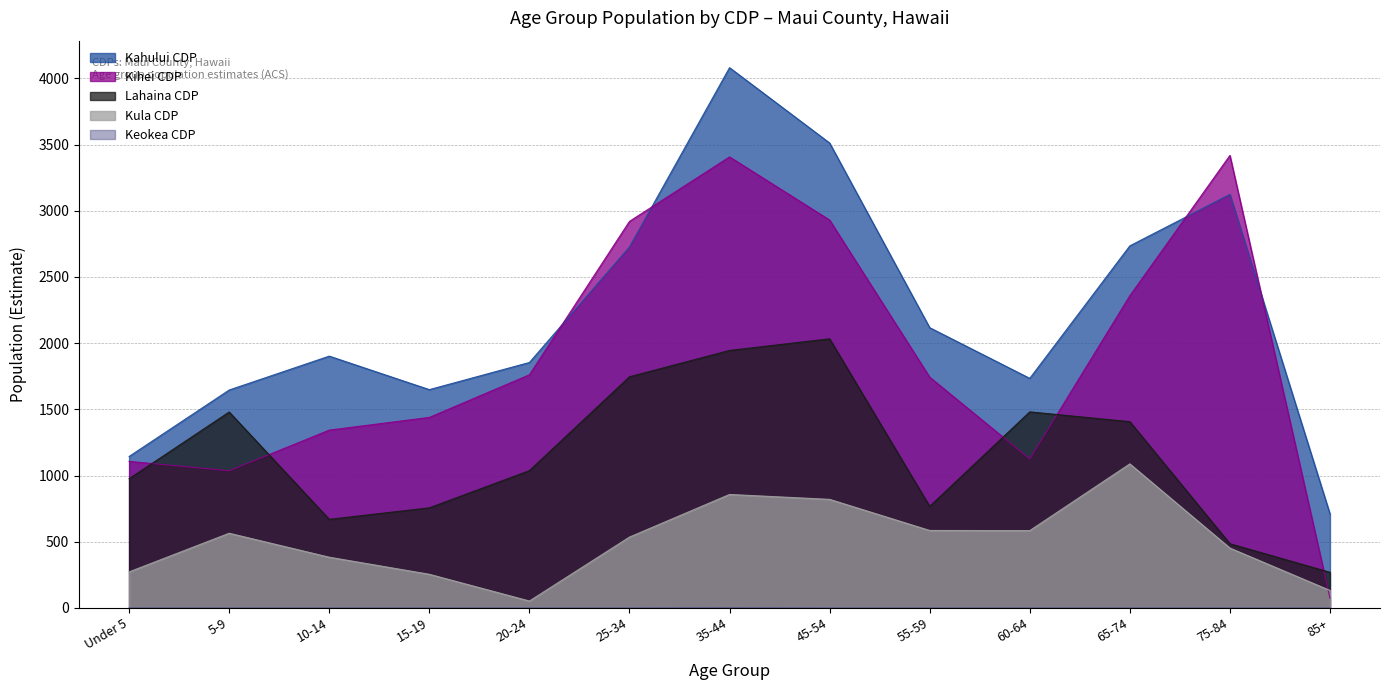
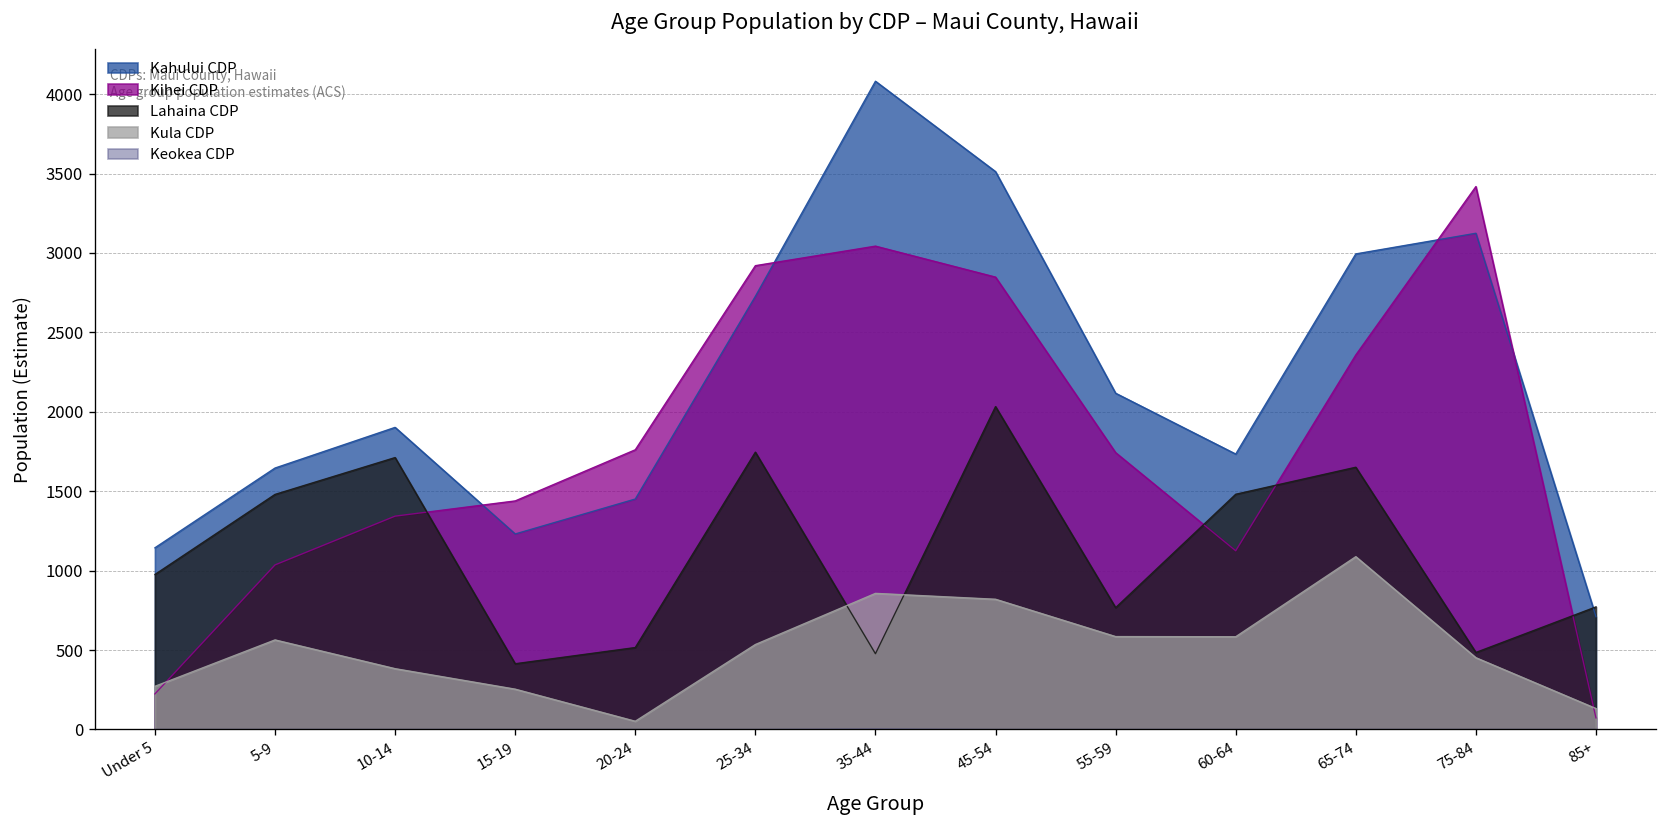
  {
    "Kahului CDP": {
      "Under 5": 1140,
      "5-9": 1650,
      "10-14": 1900,
-     "15-19": 1650,
-     "20-24": 1850,
+     "15-19": 1230,
+     "20-24": 1450,
      "25-34": 2730,
      "35-44": 4080,
      "45-54": 3510,
      "55-59": 2120,
      "60-64": 1730,
-     "65-74": 2740,
+     "65-74": 2990,
      "75-84": 3120,
      "85+": 710
    },
    "Kihei CDP": {
-     "Under 5": 1110,
+     "Under 5": 220,
      "5-9": 1040,
      "10-14": 1340,
      "15-19": 1440,
      "20-24": 1760,
      "25-34": 2920,
-     "35-44": 3410,
-     "45-54": 2930,
+     "35-44": 3040,
+     "45-54": 2850,
      "55-59": 1740,
      "60-64": 1130,
      "65-74": 2360,
      "75-84": 3420,
      "85+": 70
    },
    "Lahaina CDP": {
      "Under 5": 980,
      "5-9": 1480,
-     "10-14": 670,
-     "15-19": 760,
-     "20-24": 1040,
+     "10-14": 1710,
+     "15-19": 410,
+     "20-24": 520,
      "25-34": 1750,
-     "35-44": 1950,
+     "35-44": 480,
      "45-54": 2030,
      "55-59": 770,
      "60-64": 1480,
-     "65-74": 1410,
+     "65-74": 1650,
      "75-84": 490,
-     "85+": 270
+     "85+": 770
    }
  }
